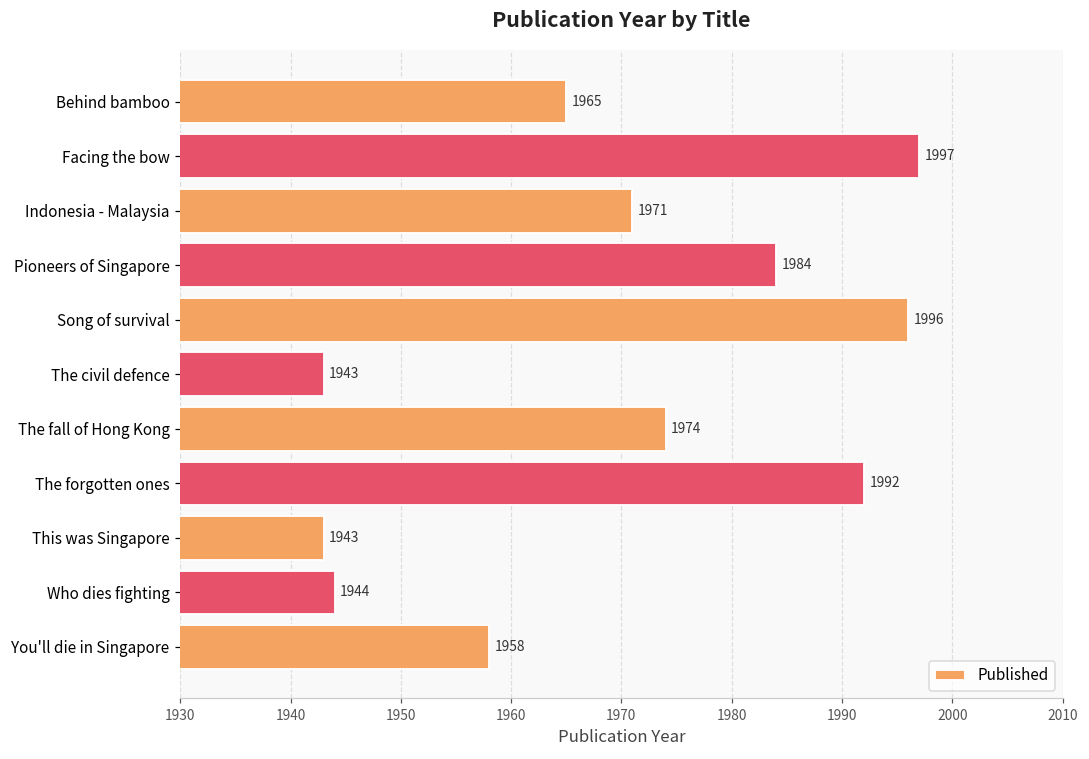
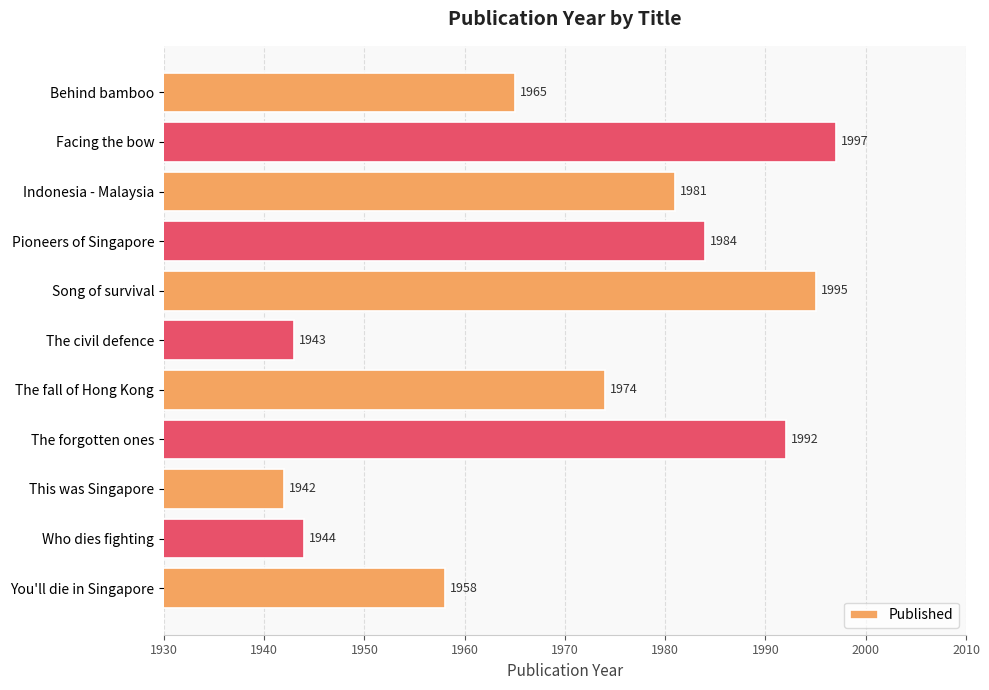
  {
    "Behind bamboo": 1965,
    "Facing the bow": 1997,
-   "Indonesia - Malaysia": 1971,
+   "Indonesia - Malaysia": 1981,
    "Pioneers of Singapore": 1984,
-   "Song of survival": 1996,
+   "Song of survival": 1995,
    "The civil defence": 1943,
    "The fall of Hong Kong": 1974,
    "The forgotten ones": 1992,
-   "This was Singapore": 1943,
+   "This was Singapore": 1942,
    "Who dies fighting": 1944,
    "You'll die in Singapore": 1958
  }
